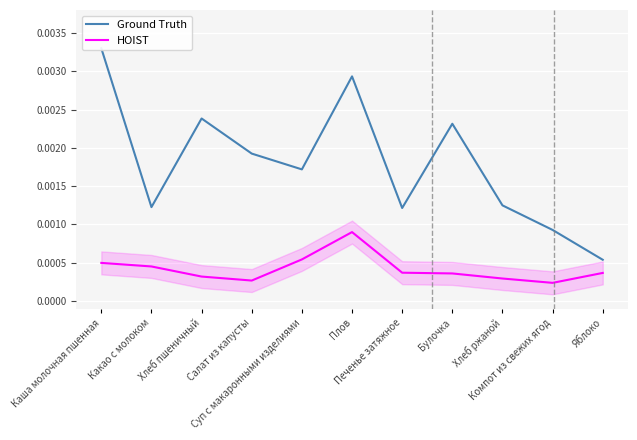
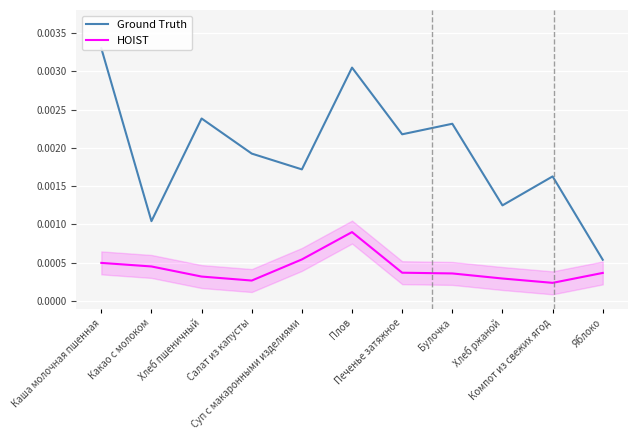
  {
    "Ground Truth": {
-     "Какао с молоком": 0.0012,
+     "Какао с молоком": 0.0010,
      "Хлеб пшеничный": 0.0024,
      "Салат из капусты": 0.0019,
      "Суп с макаронными изделиями": 0.0017,
-     "Плов": 0.0029,
-     "Печенье затяжное": 0.0012,
+     "Плов": 0.0030,
+     "Печенье затяжное": 0.0022,
      "Булочка": 0.0023,
      "Хлеб ржаной": 0.0012,
-     "Компот из свежих ягод": 0.0009
+     "Компот из свежих ягод": 0.0016
    }
  }
